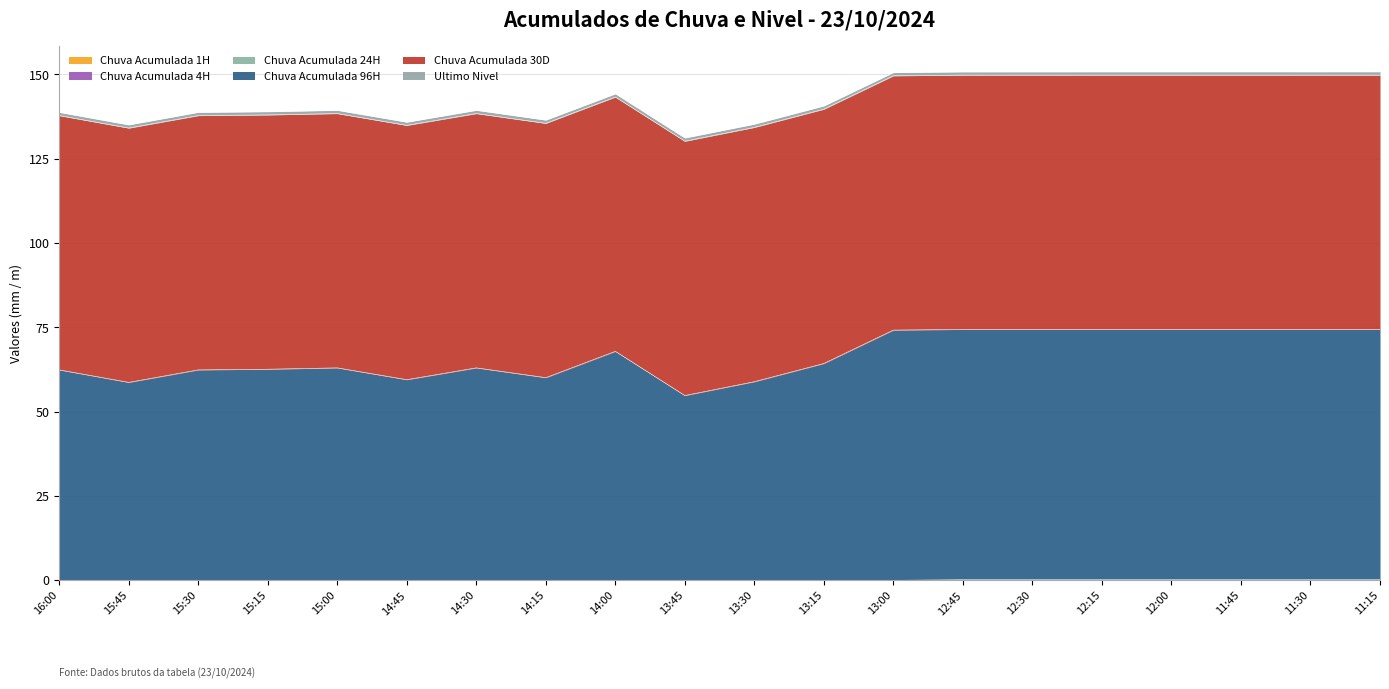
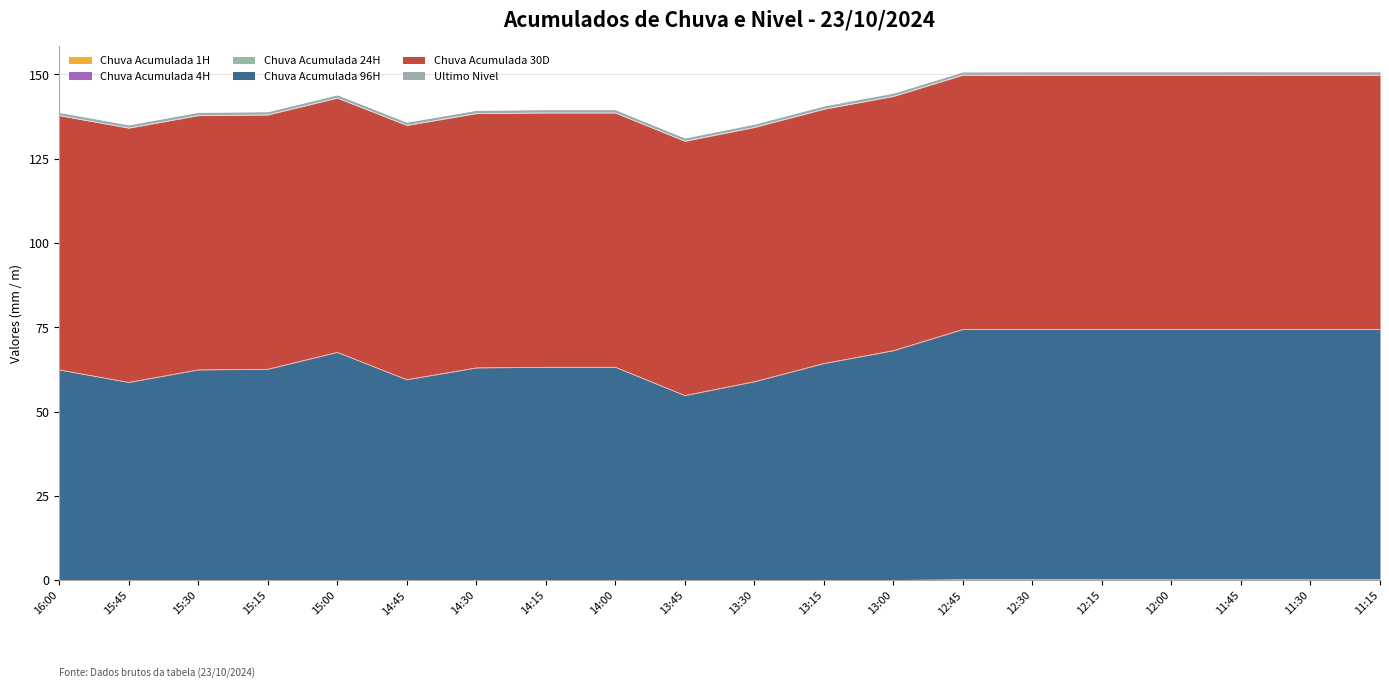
  {
    "Chuva Acumulada 96H": {
      "16:00": 62,
      "15:45": 59,
      "15:30": 62,
      "15:15": 63,
-     "15:00": 63,
+     "15:00": 68,
      "14:45": 60,
      "14:30": 63,
-     "14:15": 60,
-     "14:00": 68,
+     "14:15": 63,
+     "14:00": 63,
      "13:45": 55,
      "13:30": 59,
      "13:15": 64,
-     "13:00": 74,
+     "13:00": 68,
      "12:45": 74,
      "12:30": 74,
      "12:15": 74,
      "12:00": 74,
      "11:45": 74,
      "11:30": 74,
      "11:15": 74
    },
    "Chuva Acumulada 30D": {
      "16:00": 75,
      "15:45": 75,
      "15:30": 75,
      "15:15": 75,
      "15:00": 75,
      "14:45": 75,
      "14:30": 75,
      "14:15": 75,
      "14:00": 75,
      "13:45": 75,
      "13:30": 75,
      "13:15": 75,
      "13:00": 75,
      "12:45": 75,
      "12:30": 75,
      "12:15": 75,
      "12:00": 75,
      "11:45": 75,
      "11:30": 75,
      "11:15": 75
    }
  }
